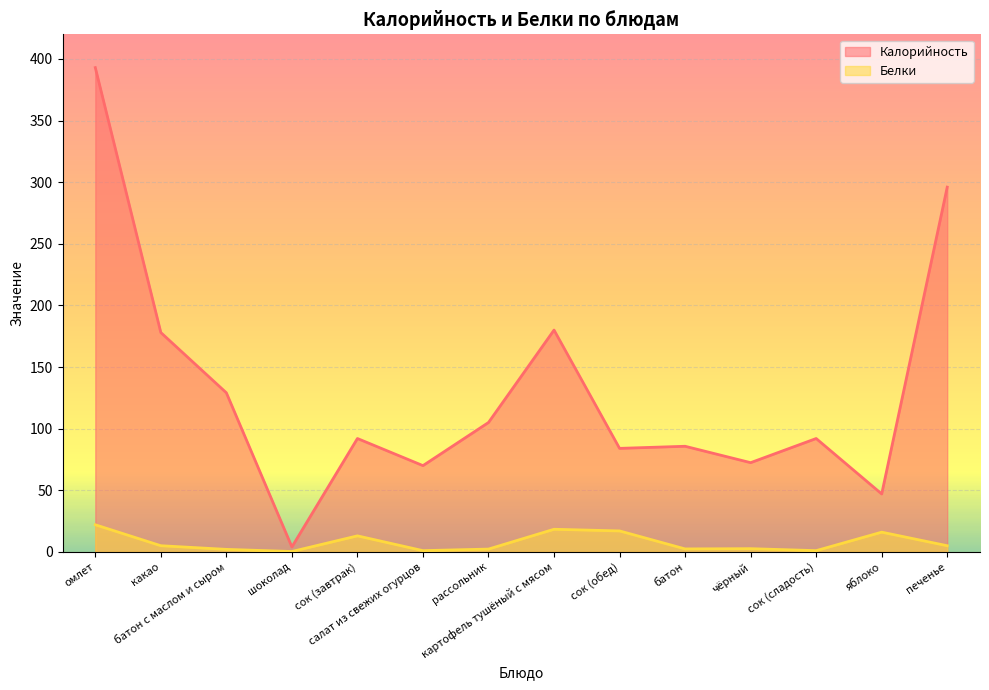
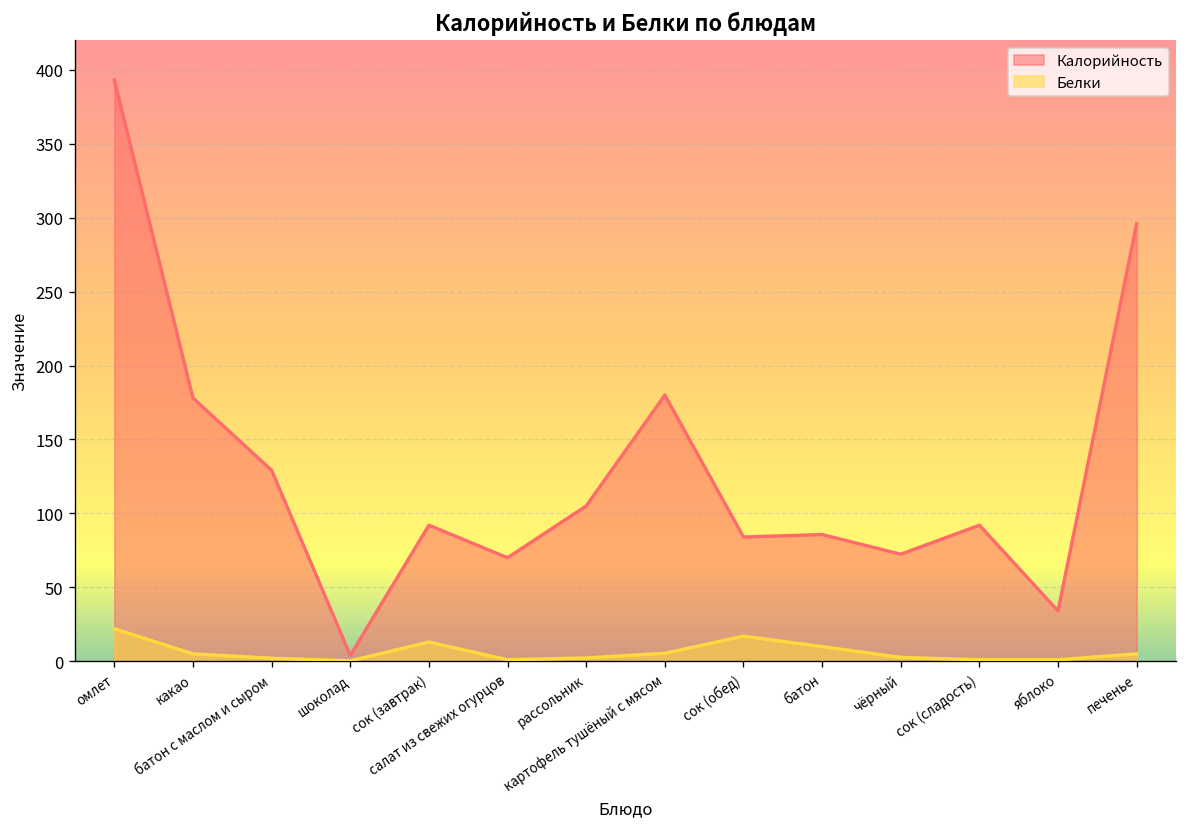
  {
    "Калорийность": {
      "омлет": 393,
      "какао": 178,
      "батон с маслом и сыром": 129,
      "шоколад": 4,
      "сок (завтрак)": 92,
      "салат из свежих огурцов": 70,
      "рассольник": 105,
      "картофель тушёный с мясом": 180,
      "сок (обед)": 84,
      "батон": 86,
      "чёрный": 72,
      "сок (сладость)": 92,
-     "яблоко": 47,
+     "яблоко": 34,
      "печенье": 296
    },
    "Белки": {
      "омлет": 22,
      "какао": 5,
      "батон с маслом и сыром": 2,
      "шоколад": 0,
      "сок (завтрак)": 13,
      "салат из свежих огурцов": 1,
      "рассольник": 2,
-     "картофель тушёный с мясом": 18,
+     "картофель тушёный с мясом": 5,
      "сок (обед)": 17,
-     "батон": 2,
+     "батон": 10,
      "чёрный": 3,
      "сок (сладость)": 1,
-     "яблоко": 16,
+     "яблоко": 1,
      "печенье": 5
    }
  }
